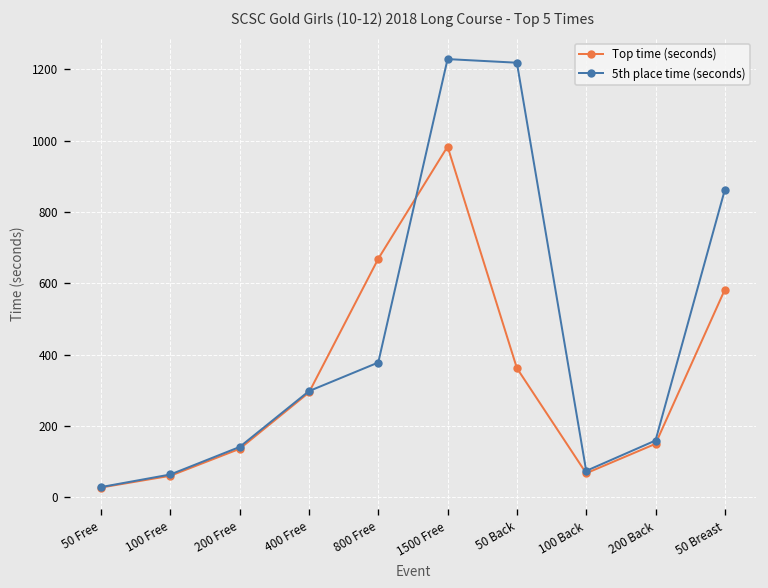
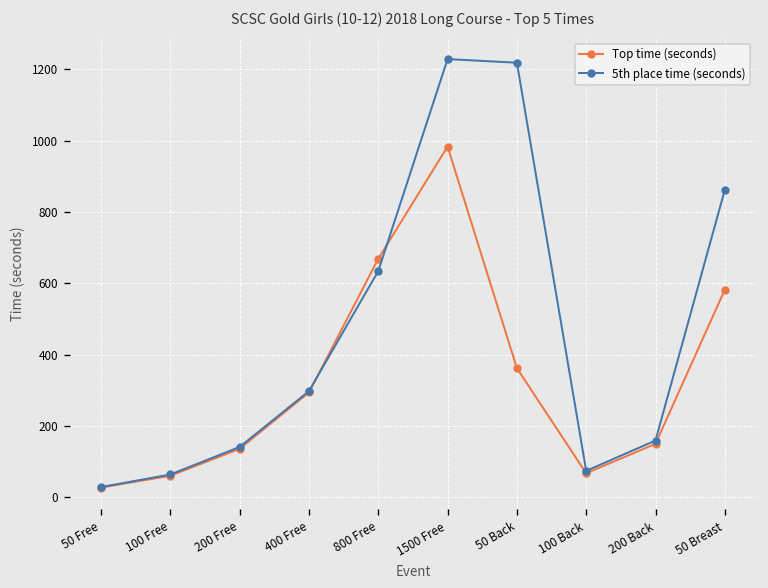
  {
    "Top time (seconds)": {
      "800 Free": 670,
      "1500 Free": 980,
      "50 Back": 360,
      "200 Back": 150,
      "50 Breast": 580
    },
    "5th place time (seconds)": {
-     "800 Free": 380,
+     "800 Free": 630,
      "1500 Free": 1230,
      "50 Back": 1220,
      "200 Back": 160,
      "50 Breast": 860
    }
  }
